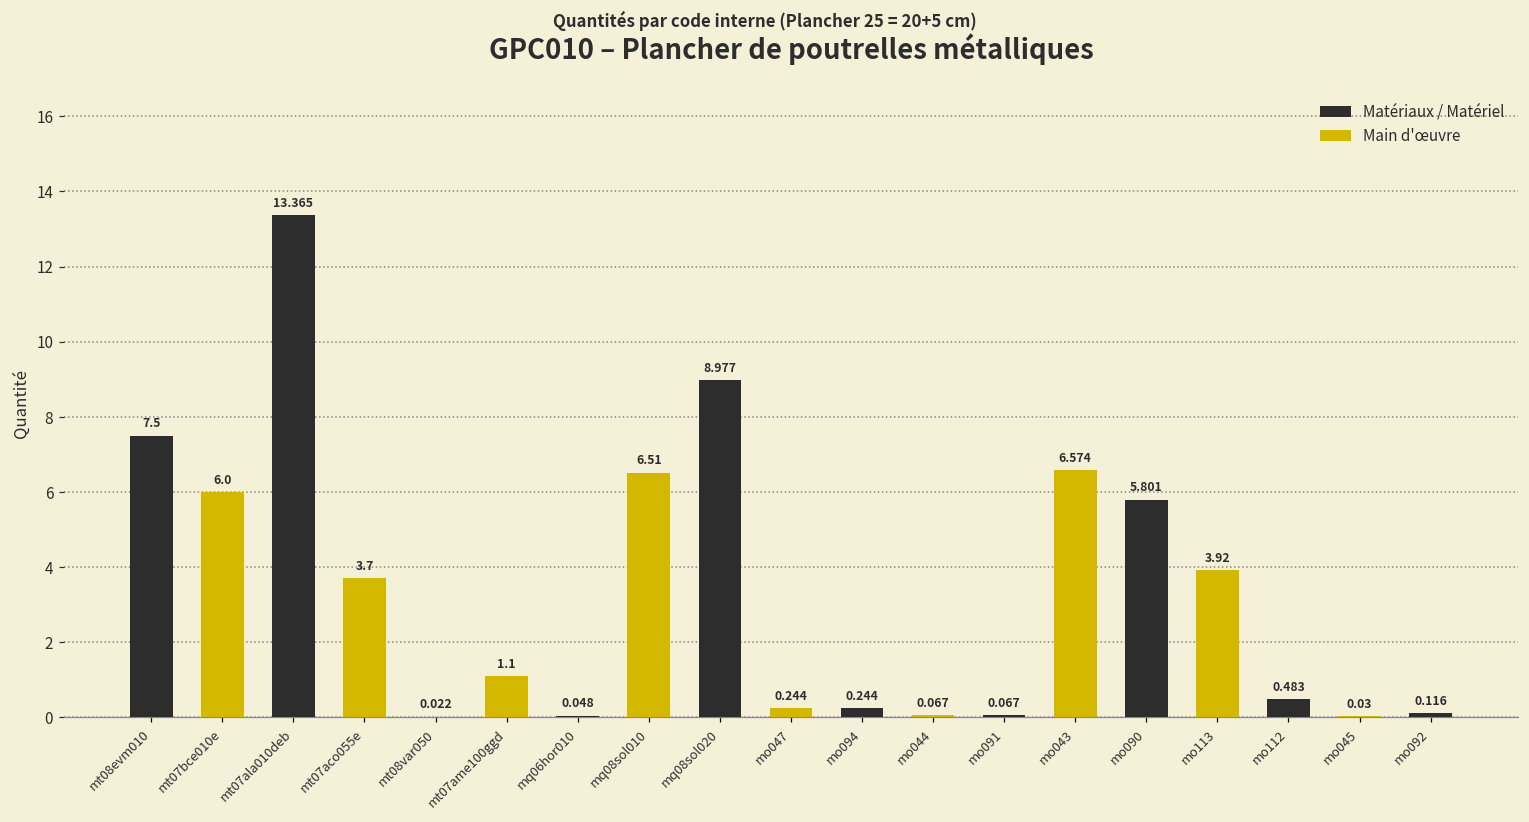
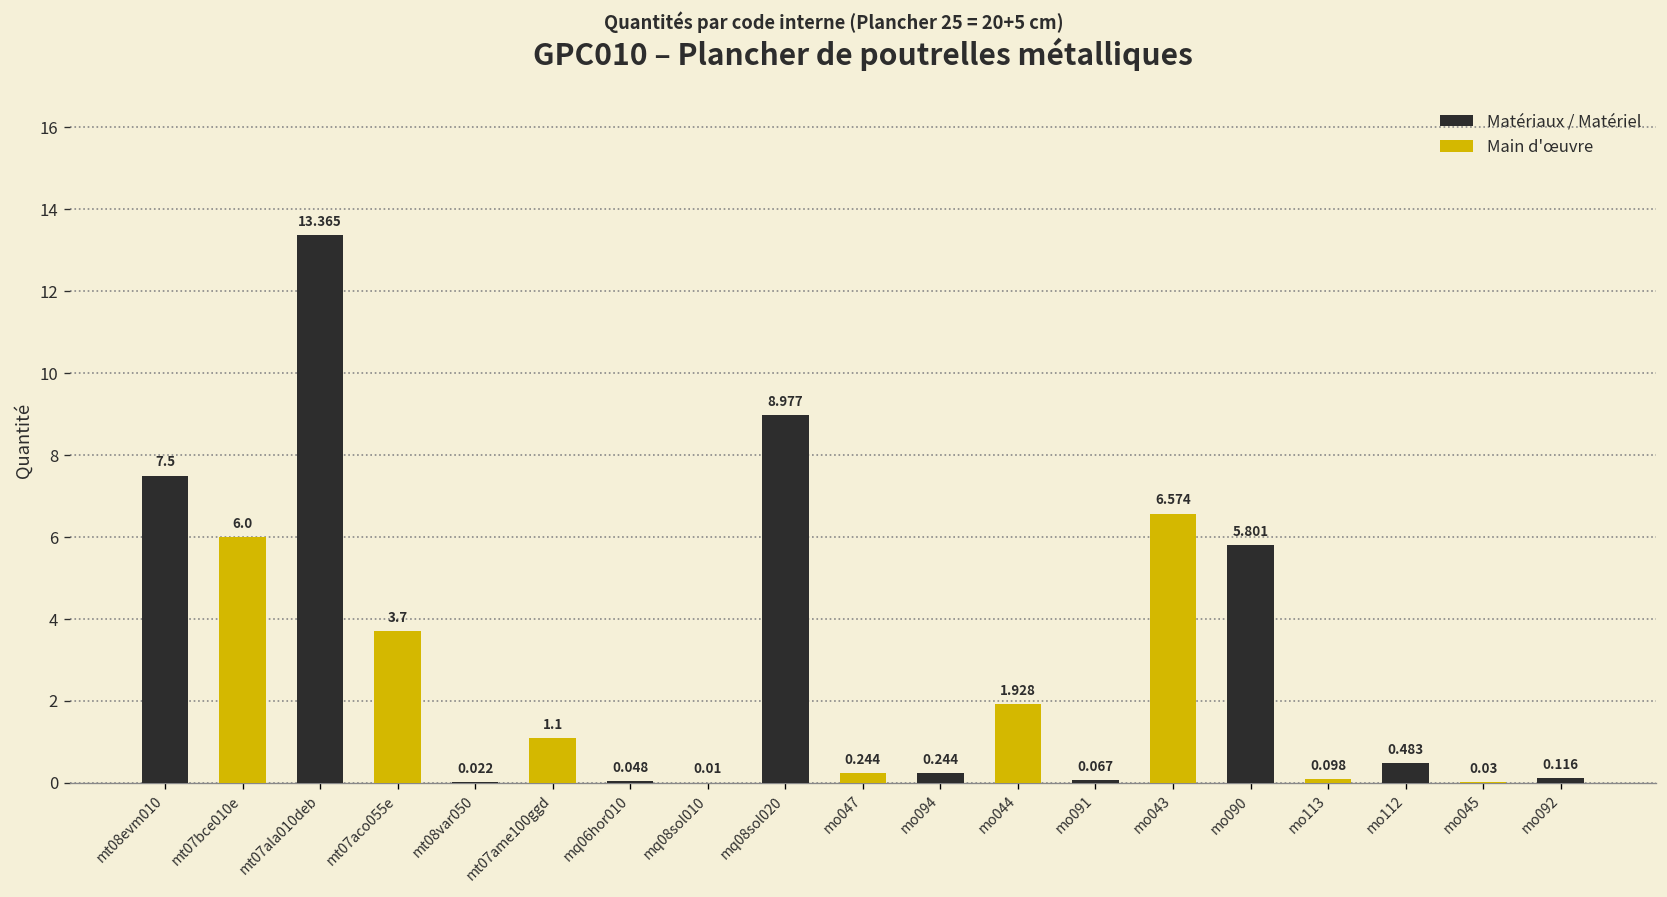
  {
    "Matériaux / Matériel": {
      "mt08evm010": 7.5,
      "mt07ala010deb": 13.365,
      "mt08var050": 0.022,
      "mq06hor010": 0.048,
      "mq08sol020": 8.977,
      "mo094": 0.244,
      "mo091": 0.067,
      "mo090": 5.801,
      "mo112": 0.483,
      "mo092": 0.116
    },
    "Main d'œuvre": {
      "mt07bce010e": 6.0,
      "mt07aco055e": 3.7,
      "mt07ame100ggd": 1.1,
-     "mq08sol010": 6.51,
+     "mq08sol010": 0.01,
      "mo047": 0.244,
-     "mo044": 0.067,
+     "mo044": 1.928,
      "mo043": 6.574,
-     "mo113": 3.92,
+     "mo113": 0.098,
      "mo045": 0.03
    }
  }
